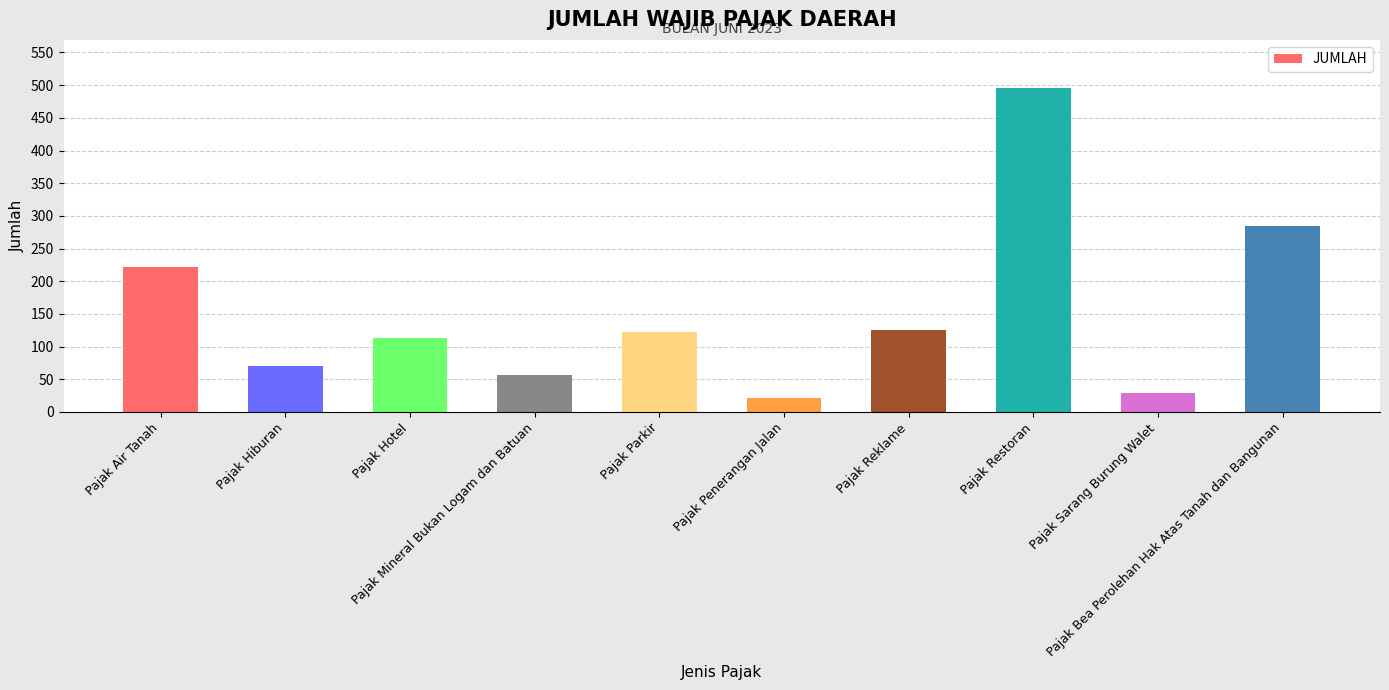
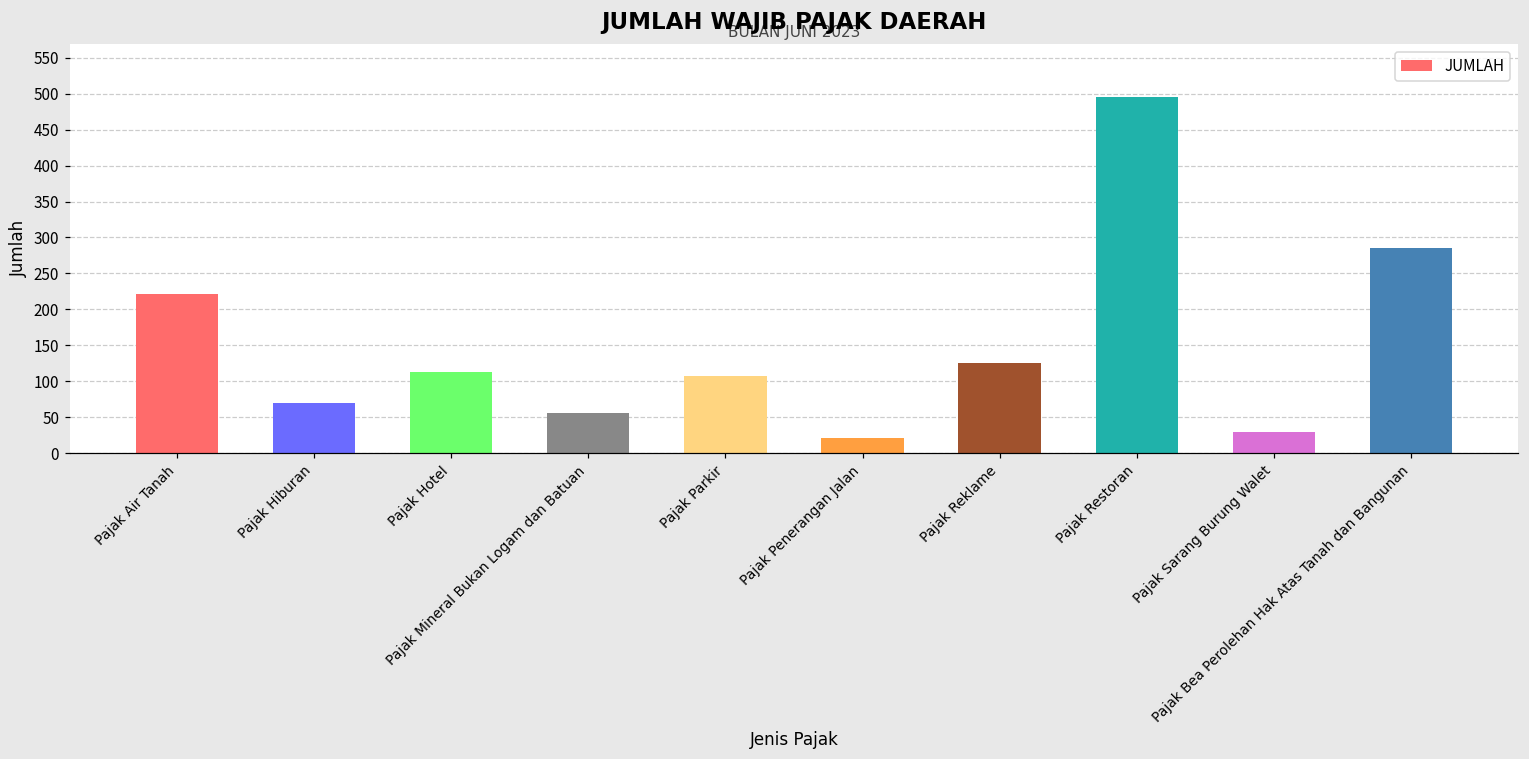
  {
    "Pajak Air Tanah": 220,
    "Pajak Hiburan": 70,
    "Pajak Hotel": 110,
    "Pajak Mineral Bukan Logam dan Batuan": 60,
-   "Pajak Parkir": 120,
+   "Pajak Parkir": 110,
    "Pajak Penerangan Jalan": 20,
    "Pajak Reklame": 130,
    "Pajak Restoran": 500,
    "Pajak Sarang Burung Walet": 30,
    "Pajak Bea Perolehan Hak Atas Tanah dan Bangunan": 290
  }
